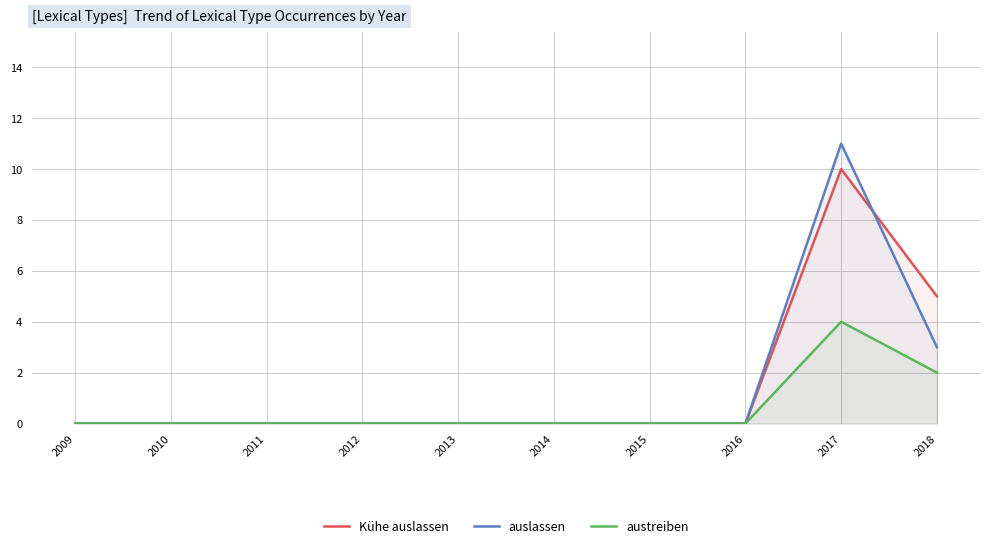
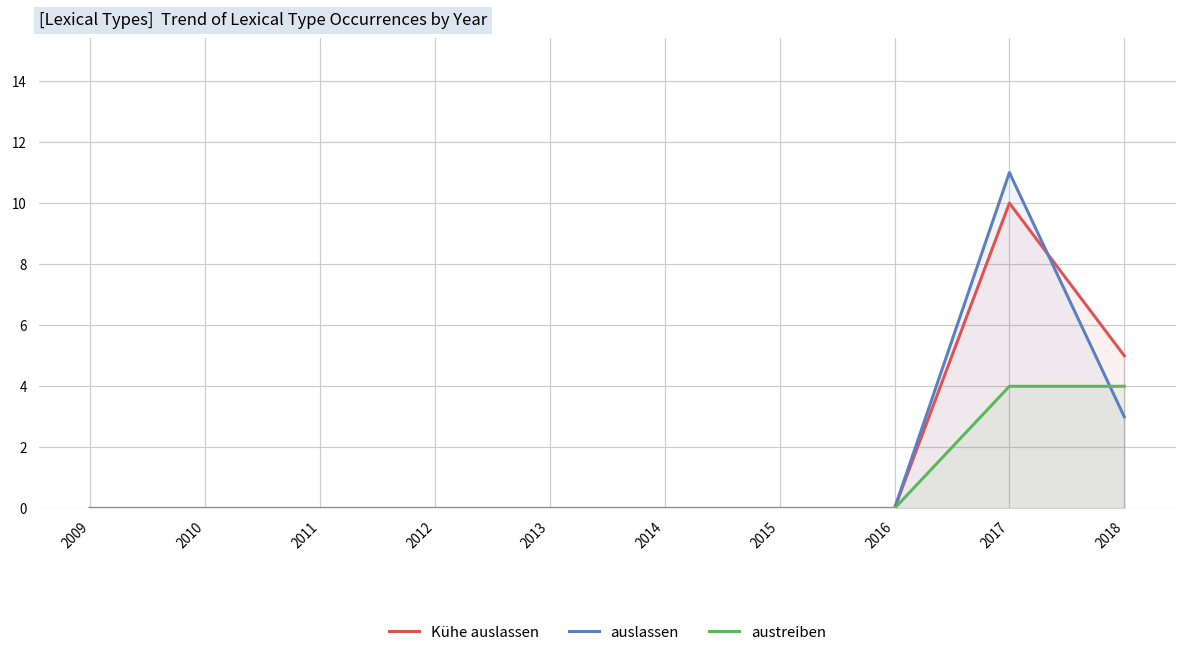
  {
    "Kühe auslassen": {
      "2017": 10,
      "2018": 5
    },
    "auslassen": {
      "2017": 11,
      "2018": 3
    },
    "austreiben": {
      "2017": 4,
-     "2018": 2
+     "2018": 4
    }
  }
